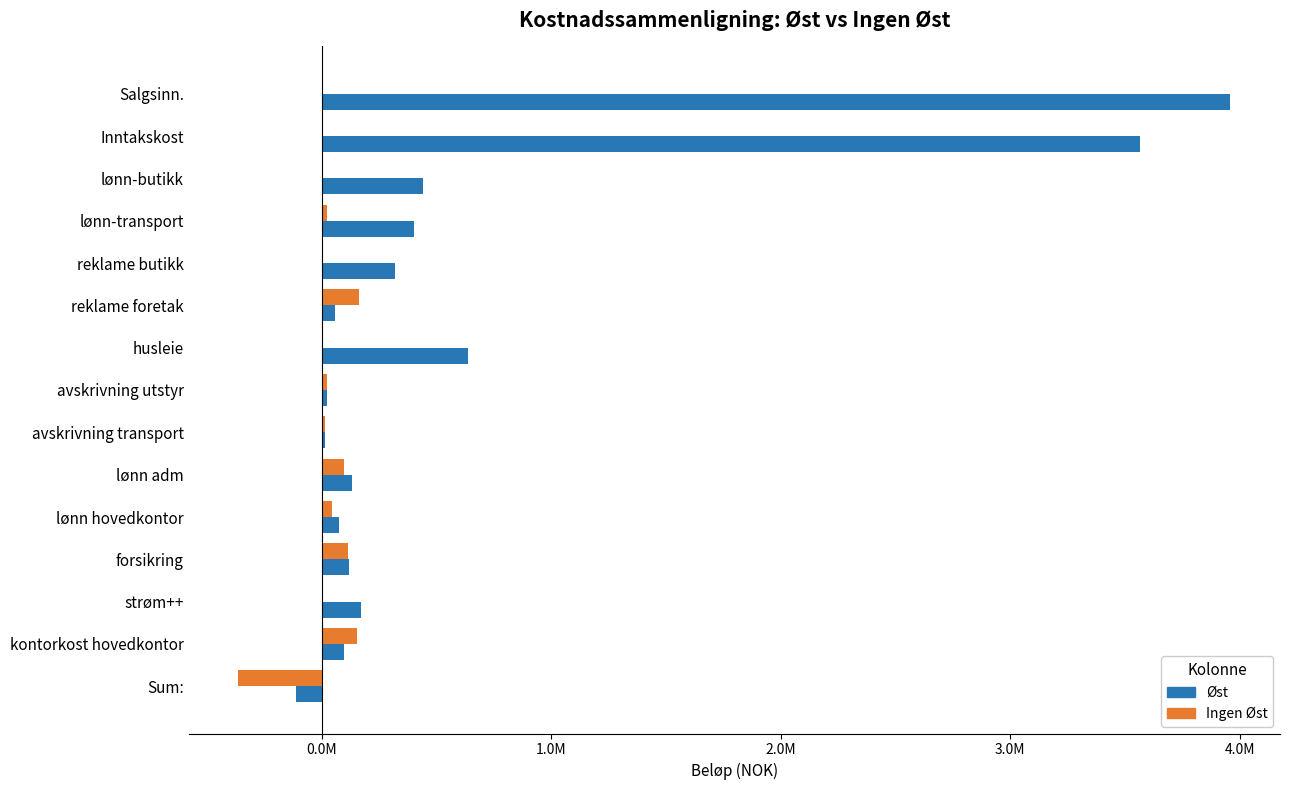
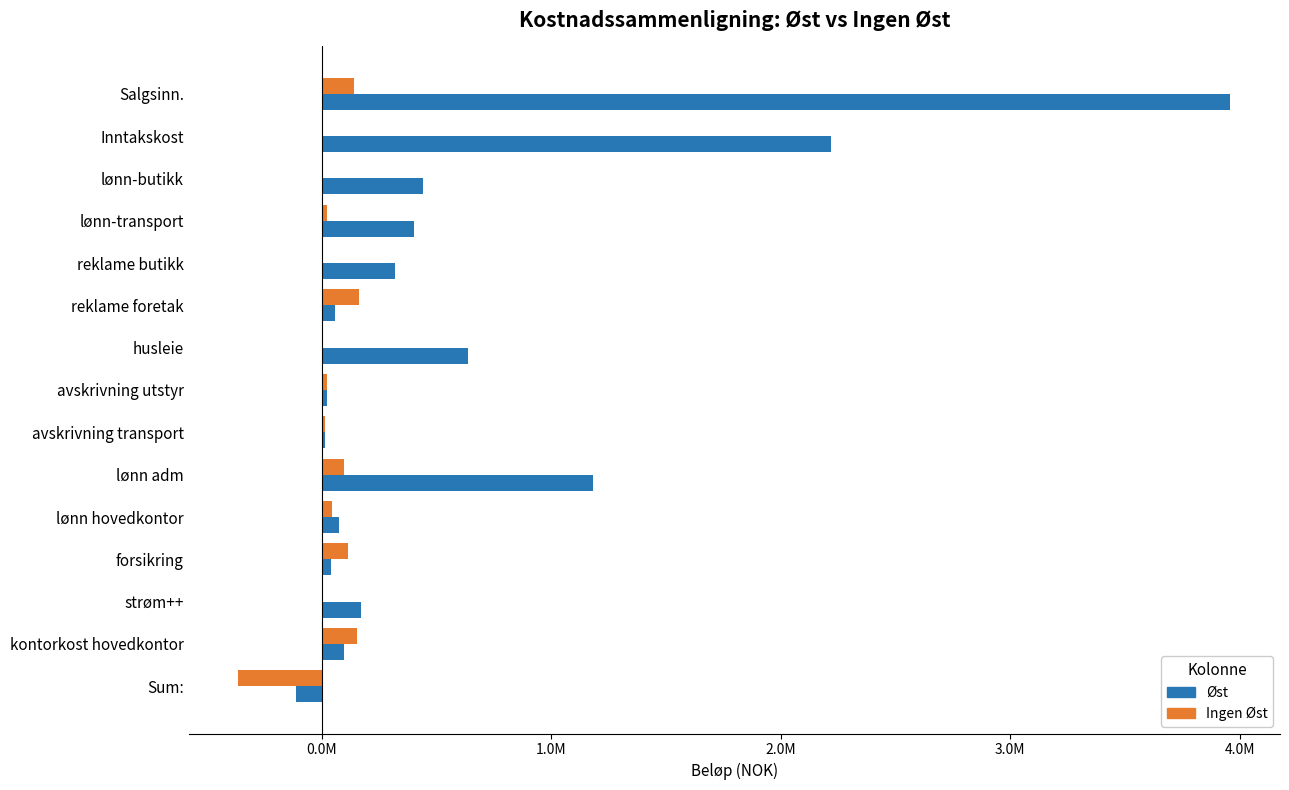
  {
    "Øst": {
      "Salgsinn.": 3960000,
-     "Inntakskost": 3570000,
+     "Inntakskost": 2220000,
      "lønn-butikk": 440000,
      "lønn-transport": 400000,
      "reklame butikk": 320000,
      "reklame foretak": 60000,
      "husleie": 640000,
      "avskrivning utstyr": 30000,
      "avskrivning transport": 20000,
-     "lønn adm": 130000,
+     "lønn adm": 1180000,
      "lønn hovedkontor": 80000,
-     "forsikring": 120000,
+     "forsikring": 40000,
      "strøm++": 170000,
      "kontorkost hovedkontor": 100000,
      "Sum:": -110000
    },
    "Ingen Øst": {
-     "Salgsinn.": 0,
+     "Salgsinn.": 140000,
      "Inntakskost": 0,
      "lønn-butikk": 0,
      "lønn-transport": 20000,
      "reklame butikk": 0,
      "reklame foretak": 160000,
      "husleie": 0,
      "avskrivning utstyr": 30000,
      "avskrivning transport": 20000,
      "lønn adm": 100000,
      "lønn hovedkontor": 40000,
      "forsikring": 120000,
      "strøm++": 0,
      "kontorkost hovedkontor": 150000,
      "Sum:": -360000
    }
  }
